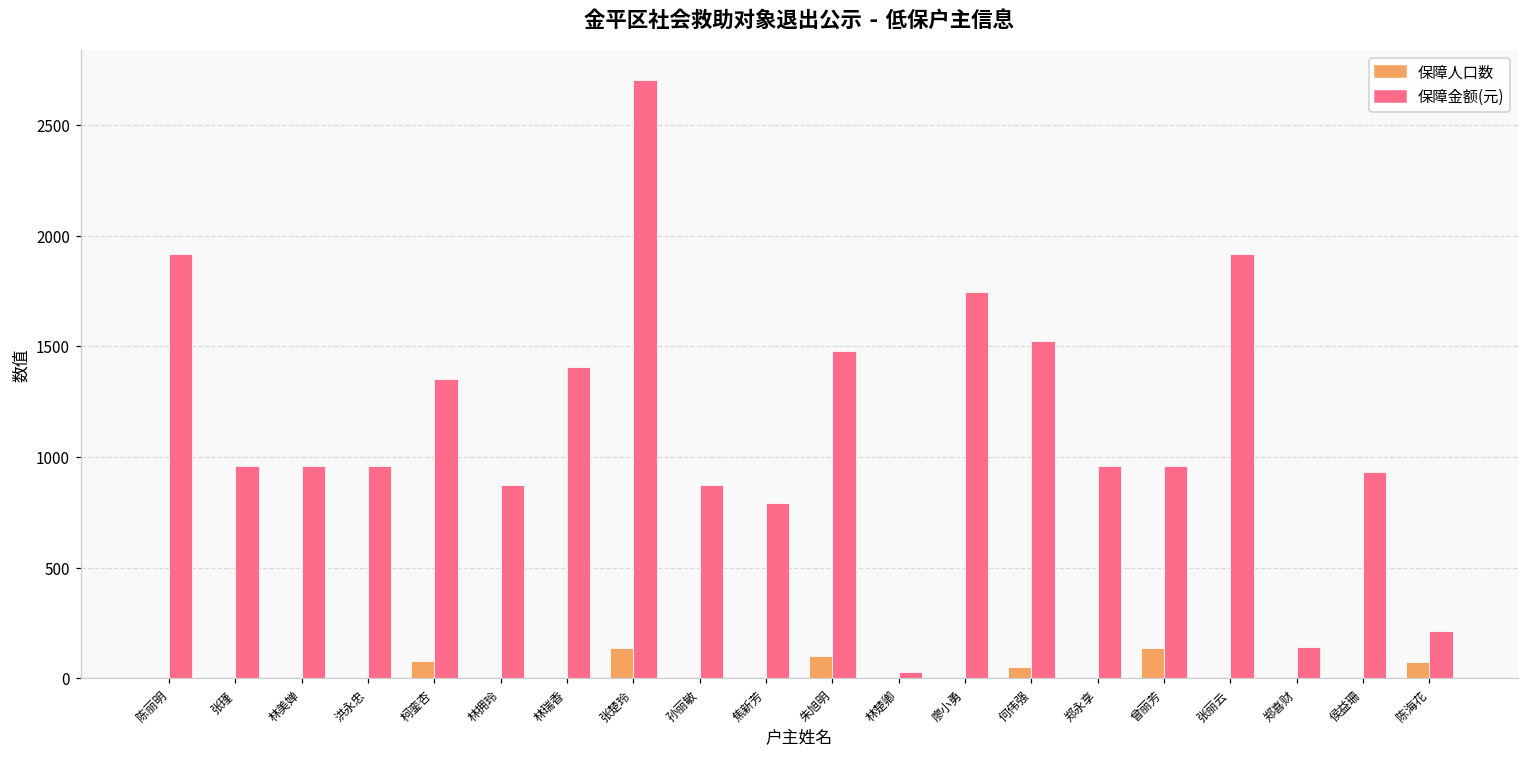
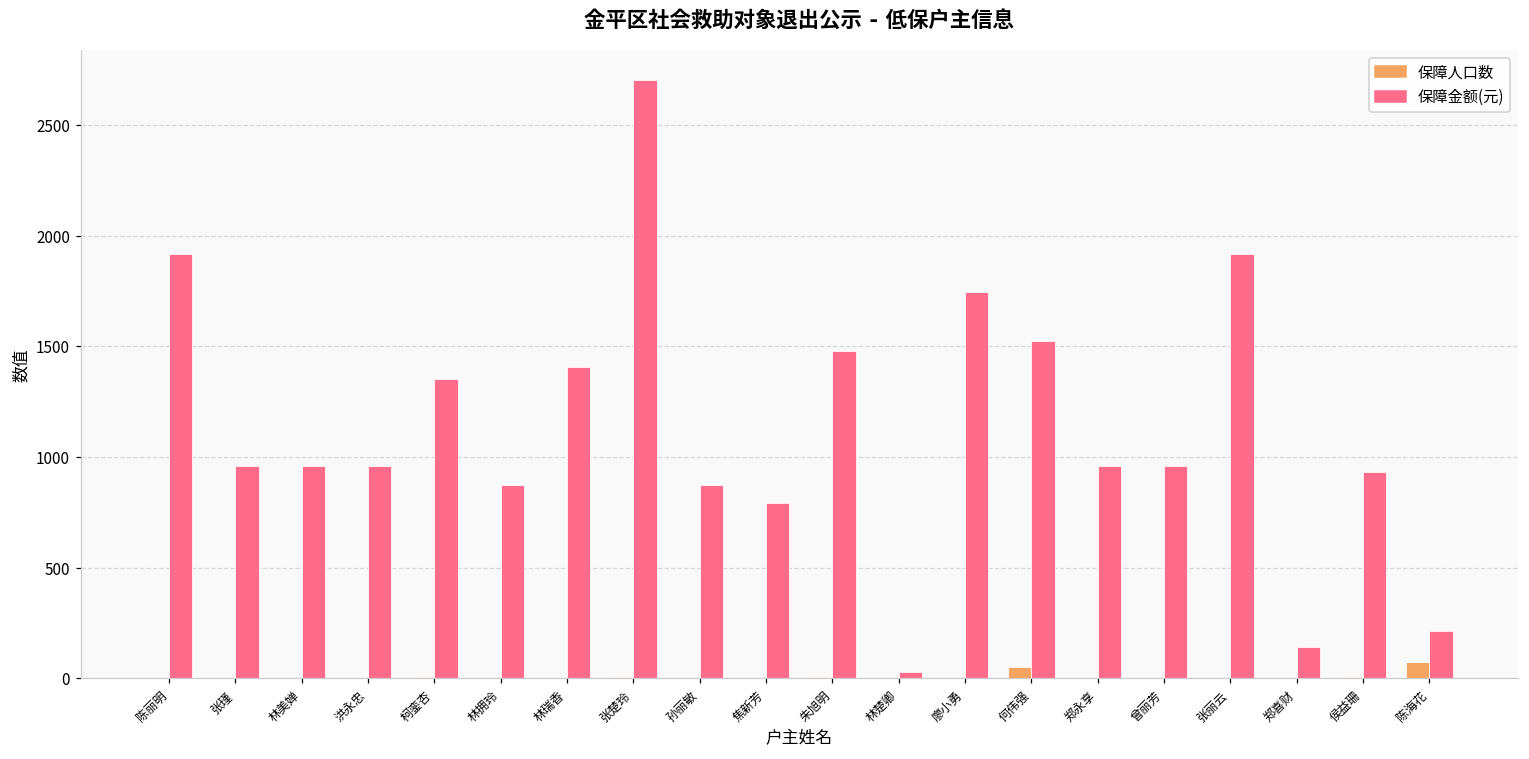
  {
    "保障人口数": {
-     "柯銮杏": 80,
-     "张楚玲": 140,
-     "朱旭明": 100,
+     "柯銮杏": 0,
+     "张楚玲": 0,
+     "朱旭明": 0,
      "何伟强": 50,
-     "曾丽芳": 140,
+     "曾丽芳": 0,
      "陈海花": 70
    },
    "保障金额(元)": {
      "陈丽明": 1920,
      "张瑾": 960,
      "林美婵": 960,
      "洪永忠": 960,
      "柯銮杏": 1350,
      "林拥玲": 870,
      "林瑞香": 1410,
      "张楚玲": 2700,
      "孙丽敏": 870,
      "焦新芳": 790,
      "朱旭明": 1480,
      "林楚卿": 30,
      "廖小勇": 1740,
      "何伟强": 1520,
      "郑永享": 960,
      "曾丽芳": 960,
      "张丽云": 1920,
      "郑喜财": 140,
      "侯益珊": 930,
      "陈海花": 210
    }
  }
